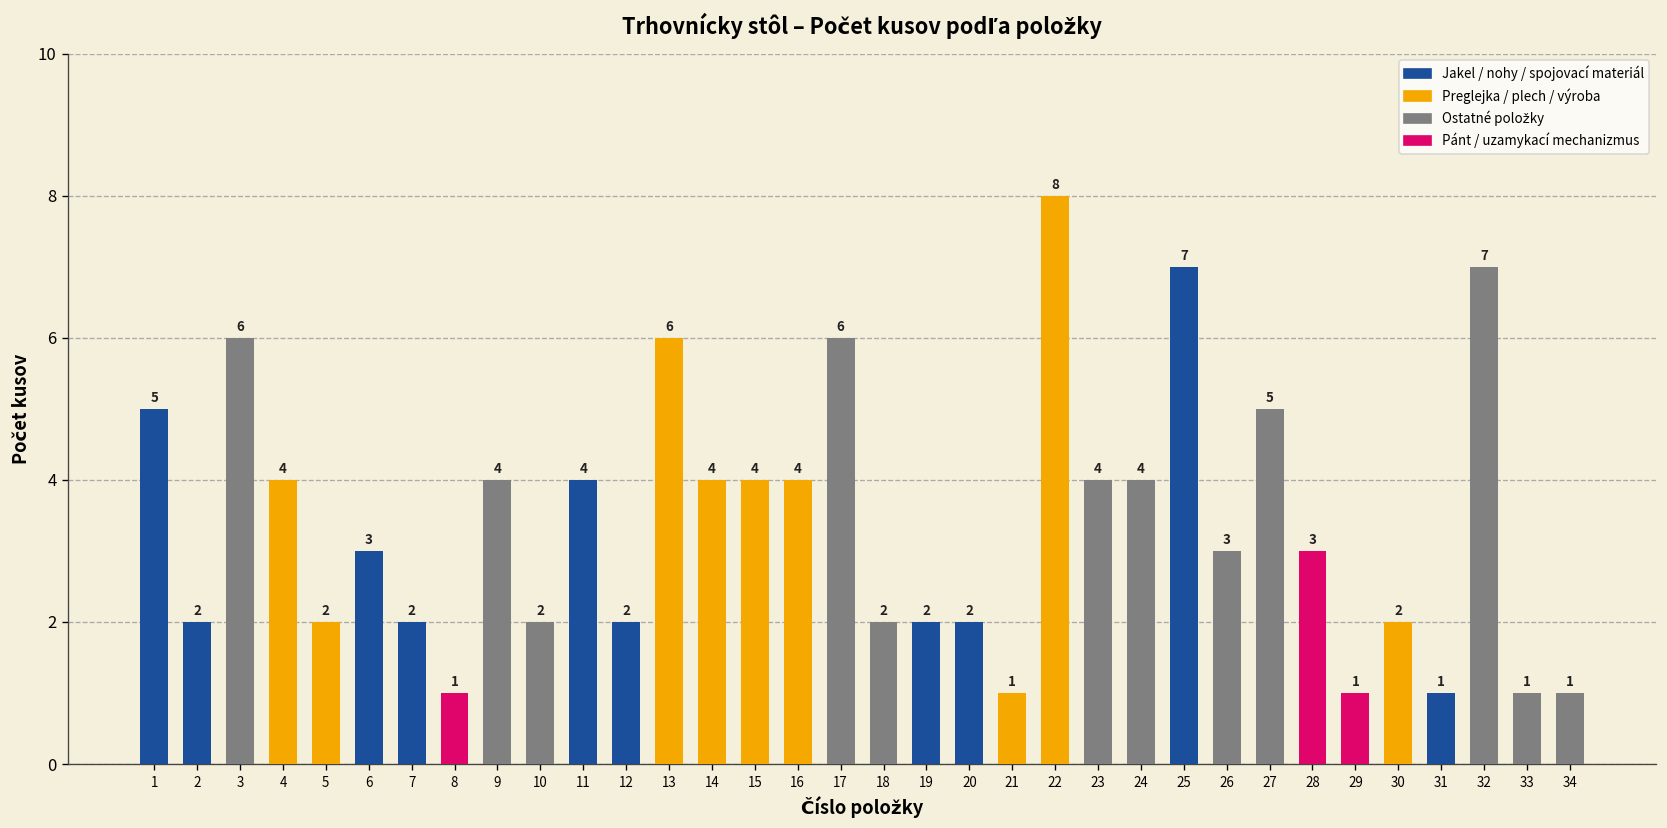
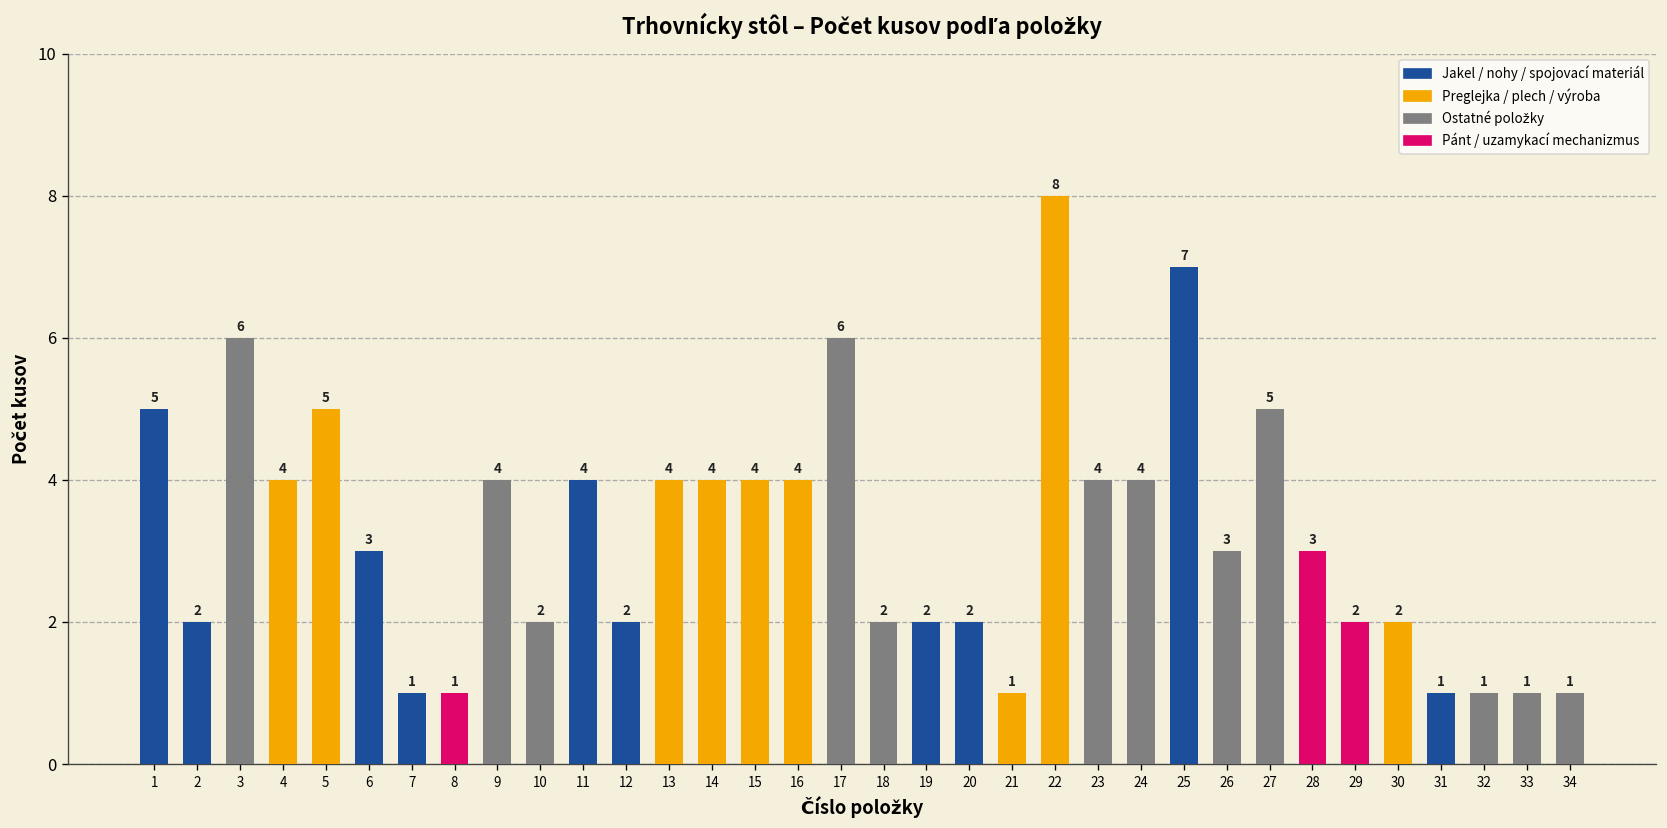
  {
    "1": 5,
    "2": 2,
    "3": 6,
    "4": 4,
-   "5": 2,
+   "5": 5,
    "6": 3,
-   "7": 2,
+   "7": 1,
    "8": 1,
    "9": 4,
    "10": 2,
    "11": 4,
    "12": 2,
-   "13": 6,
+   "13": 4,
    "14": 4,
    "15": 4,
    "16": 4,
    "17": 6,
    "18": 2,
    "19": 2,
    "20": 2,
    "21": 1,
    "22": 8,
    "23": 4,
    "24": 4,
    "25": 7,
    "26": 3,
    "27": 5,
    "28": 3,
-   "29": 1,
+   "29": 2,
    "30": 2,
    "31": 1,
-   "32": 7,
+   "32": 1,
    "33": 1,
    "34": 1
  }
